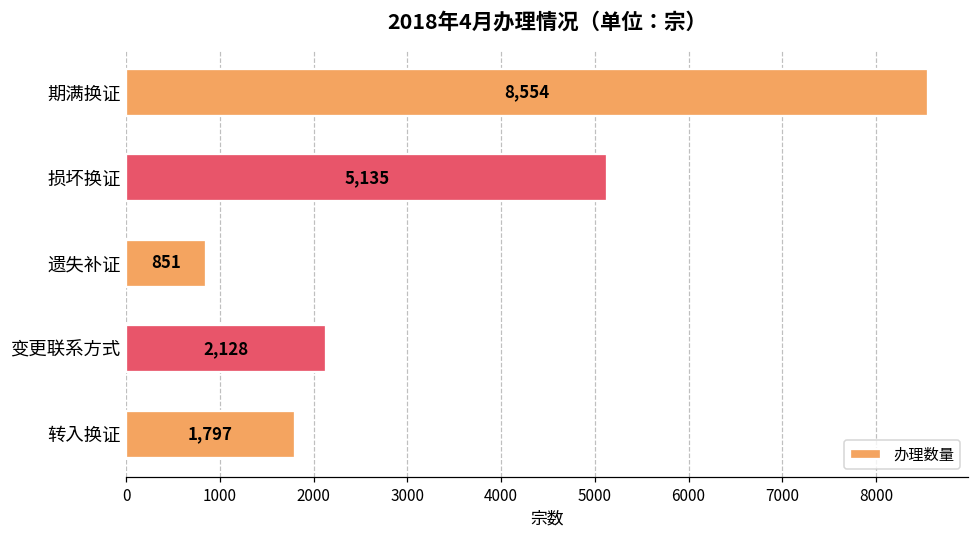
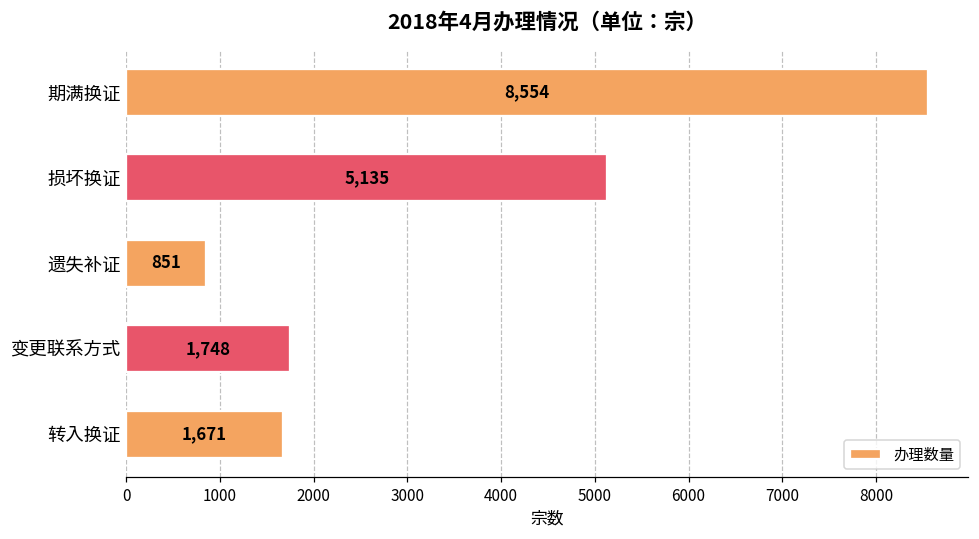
  {
    "期满换证": "8,554",
    "损坏换证": "5,135",
    "遗失补证": "851",
-   "变更联系方式": "2,128",
-   "转入换证": "1,797"
+   "变更联系方式": "1,748",
+   "转入换证": "1,671"
  }
